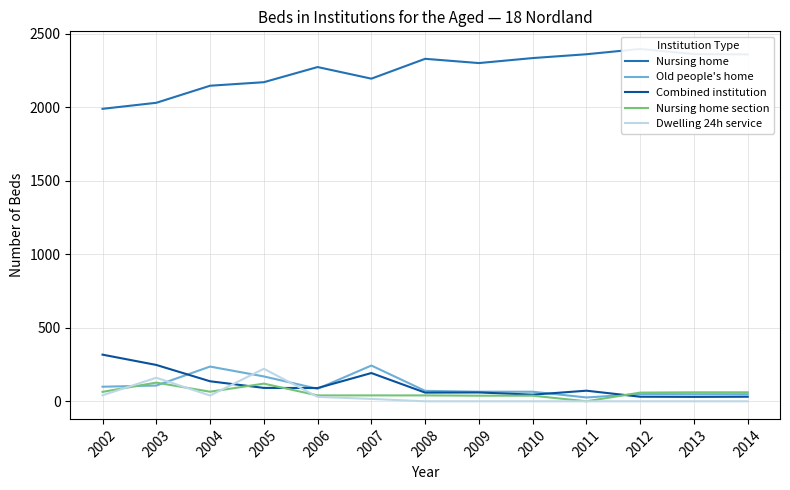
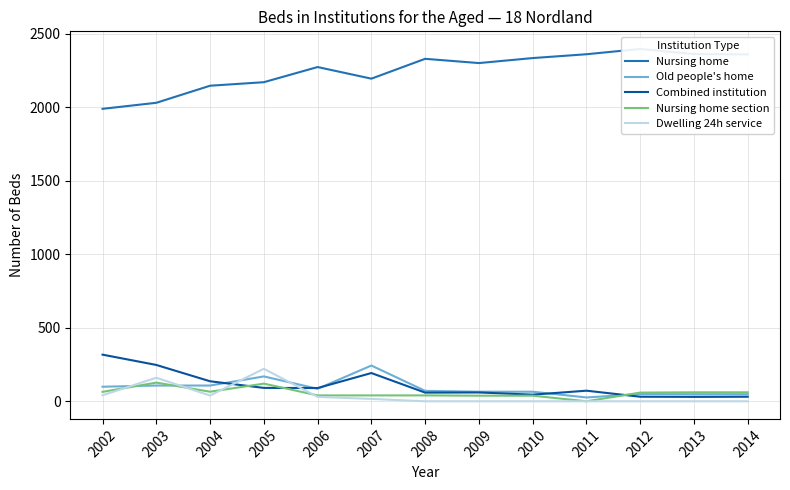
  {
    "Old people's home": {
      "2002": 100,
      "2003": 110,
-     "2004": 240,
+     "2004": 110,
      "2005": 170,
      "2007": 240,
      "2010": 70,
      "2011": 30
    },
    "Nursing home section": {
      "2002": 60,
      "2003": 130,
      "2004": 70,
      "2005": 120,
      "2007": 40,
      "2008": 40,
      "2009": 40
    },
    "Dwelling 24h service": {
      "2002": 40,
      "2003": 160,
      "2004": 40,
      "2005": 220,
      "2007": 20,
      "2008": 0,
      "2009": 0,
      "2010": 0,
      "2012": 0,
      "2013": 0,
      "2014": 0
    }
  }
